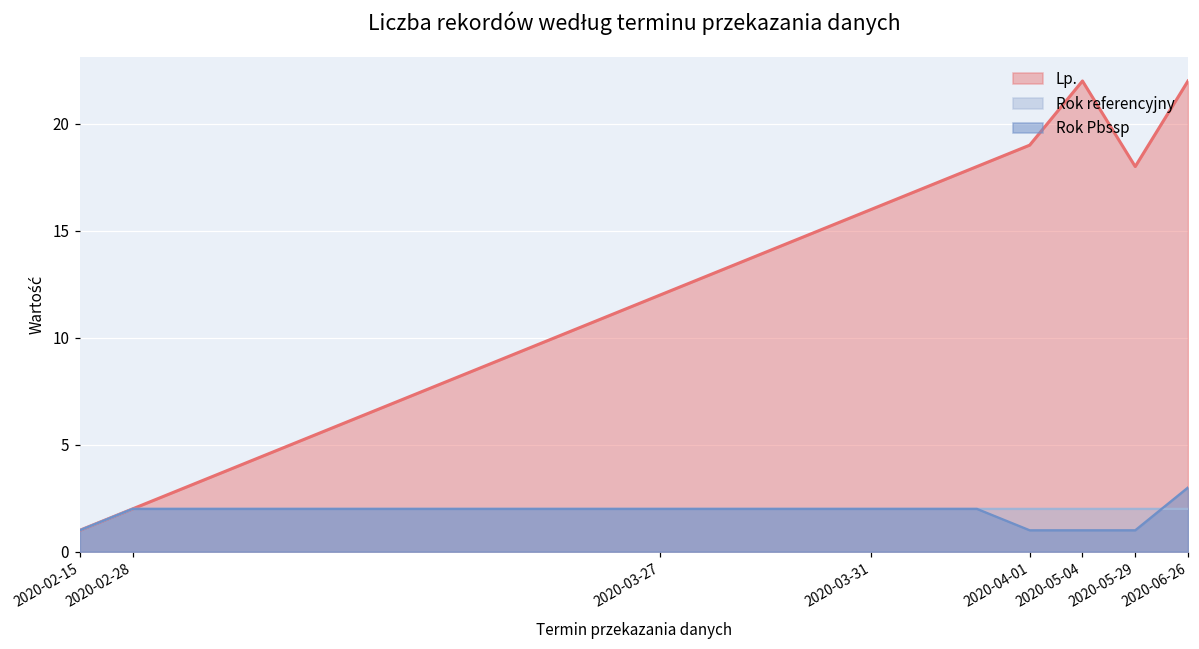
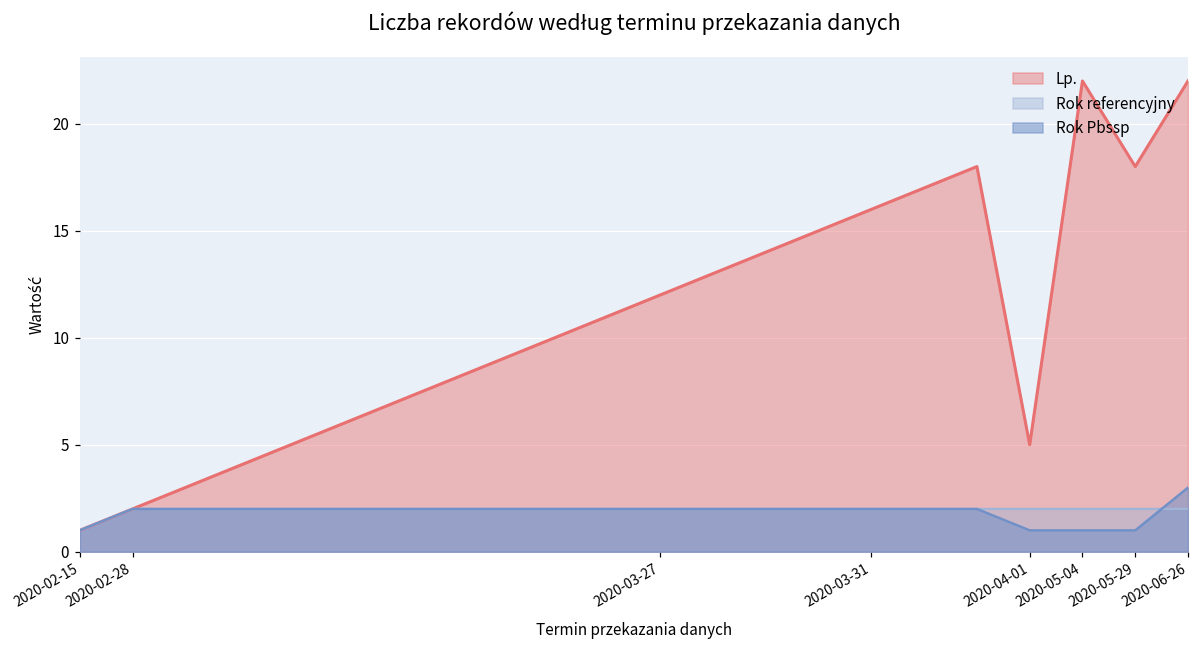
  {
    "Lp.": {
-     "2020-04-01": 19,
+     "2020-04-01": 5,
      "2020-05-04": 22,
      "2020-05-29": 18,
      "2020-06-26": 22
    },
    "Rok referencyjny": {
      "2020-04-01": 2,
      "2020-05-04": 2,
      "2020-05-29": 2,
      "2020-06-26": 2
    },
    "Rok Pbssp": {
      "2020-04-01": 1,
      "2020-05-04": 1,
      "2020-05-29": 1,
      "2020-06-26": 3
    }
  }
